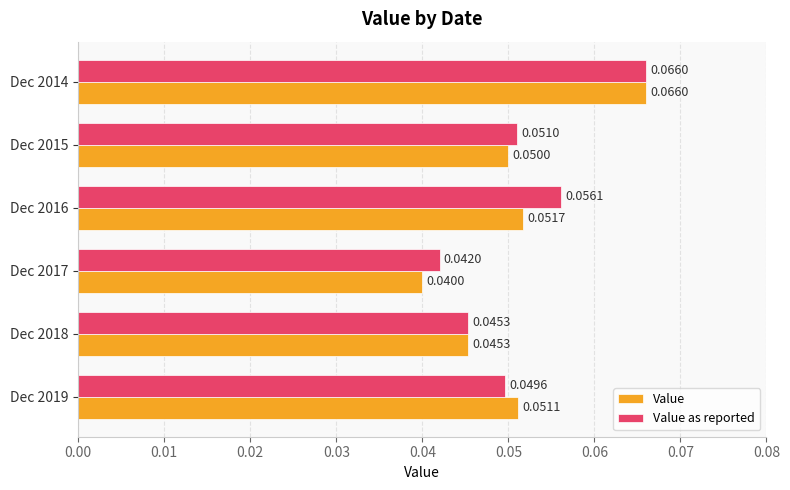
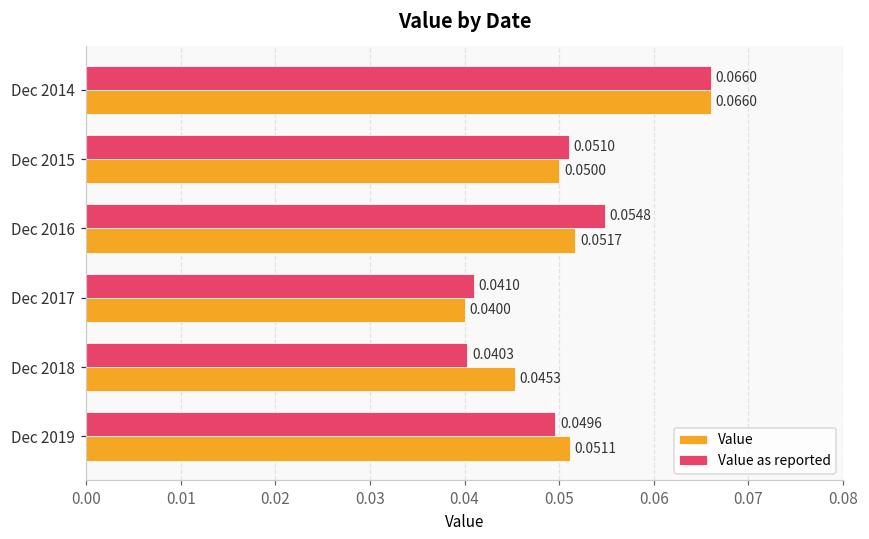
  {
    "Value": {
      "Dec 2014": 0.0660,
      "Dec 2015": 0.0500,
      "Dec 2016": 0.0517,
      "Dec 2017": 0.0400,
      "Dec 2018": 0.0453,
      "Dec 2019": 0.0511
    },
    "Value as reported": {
      "Dec 2014": 0.0660,
      "Dec 2015": 0.0510,
-     "Dec 2016": 0.0561,
-     "Dec 2017": 0.0420,
-     "Dec 2018": 0.0453,
+     "Dec 2016": 0.0548,
+     "Dec 2017": 0.0410,
+     "Dec 2018": 0.0403,
      "Dec 2019": 0.0496
    }
  }
